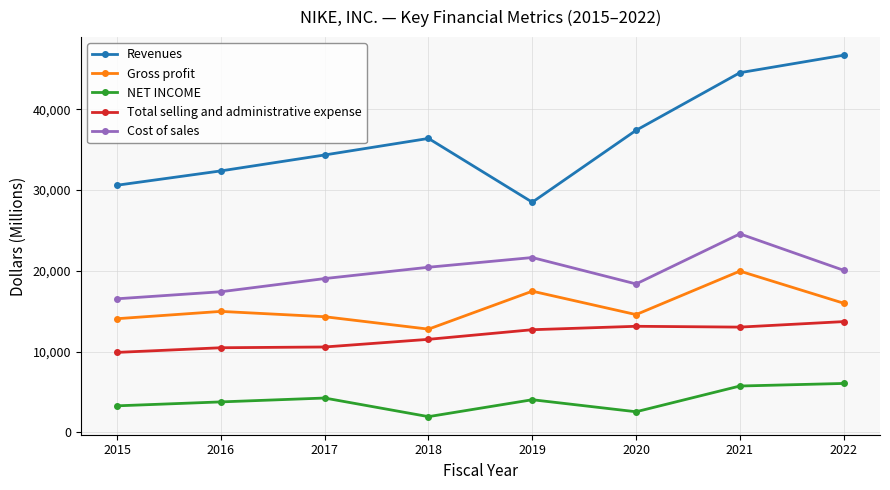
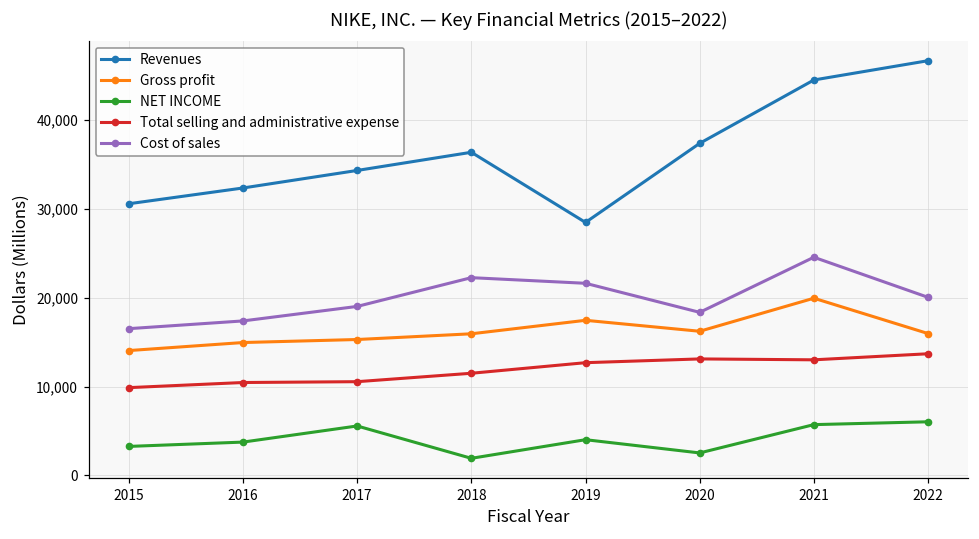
  {
    "Revenues": {
      "2015": "31,000",
      "2016": "32,000",
      "2017": "34,000",
      "2018": "36,000",
      "2019": "28,000",
      "2020": "37,000",
      "2021": "45,000",
      "2022": "47,000"
    },
    "Gross profit": {
      "2015": "14,000",
      "2016": "15,000",
-     "2017": "14,000",
-     "2018": "13,000",
+     "2017": "15,000",
+     "2018": "16,000",
      "2019": "17,000",
-     "2020": "15,000",
+     "2020": "16,000",
      "2021": "20,000",
      "2022": "16,000"
    },
    "NET INCOME": {
      "2015": "3,000",
      "2016": "4,000",
-     "2017": "4,000",
+     "2017": "6,000",
      "2018": "2,000",
      "2019": "4,000",
      "2020": "3,000",
      "2021": "6,000",
      "2022": "6,000"
    },
    "Total selling and administrative expense": {
      "2015": "10,000",
      "2016": "10,000",
      "2017": "11,000",
      "2018": "12,000",
      "2019": "13,000",
      "2020": "13,000",
      "2021": "13,000",
      "2022": "14,000"
    },
    "Cost of sales": {
      "2015": "17,000",
      "2016": "17,000",
      "2017": "19,000",
-     "2018": "20,000",
+     "2018": "22,000",
      "2019": "22,000",
      "2020": "18,000",
      "2021": "25,000",
      "2022": "20,000"
    }
  }
